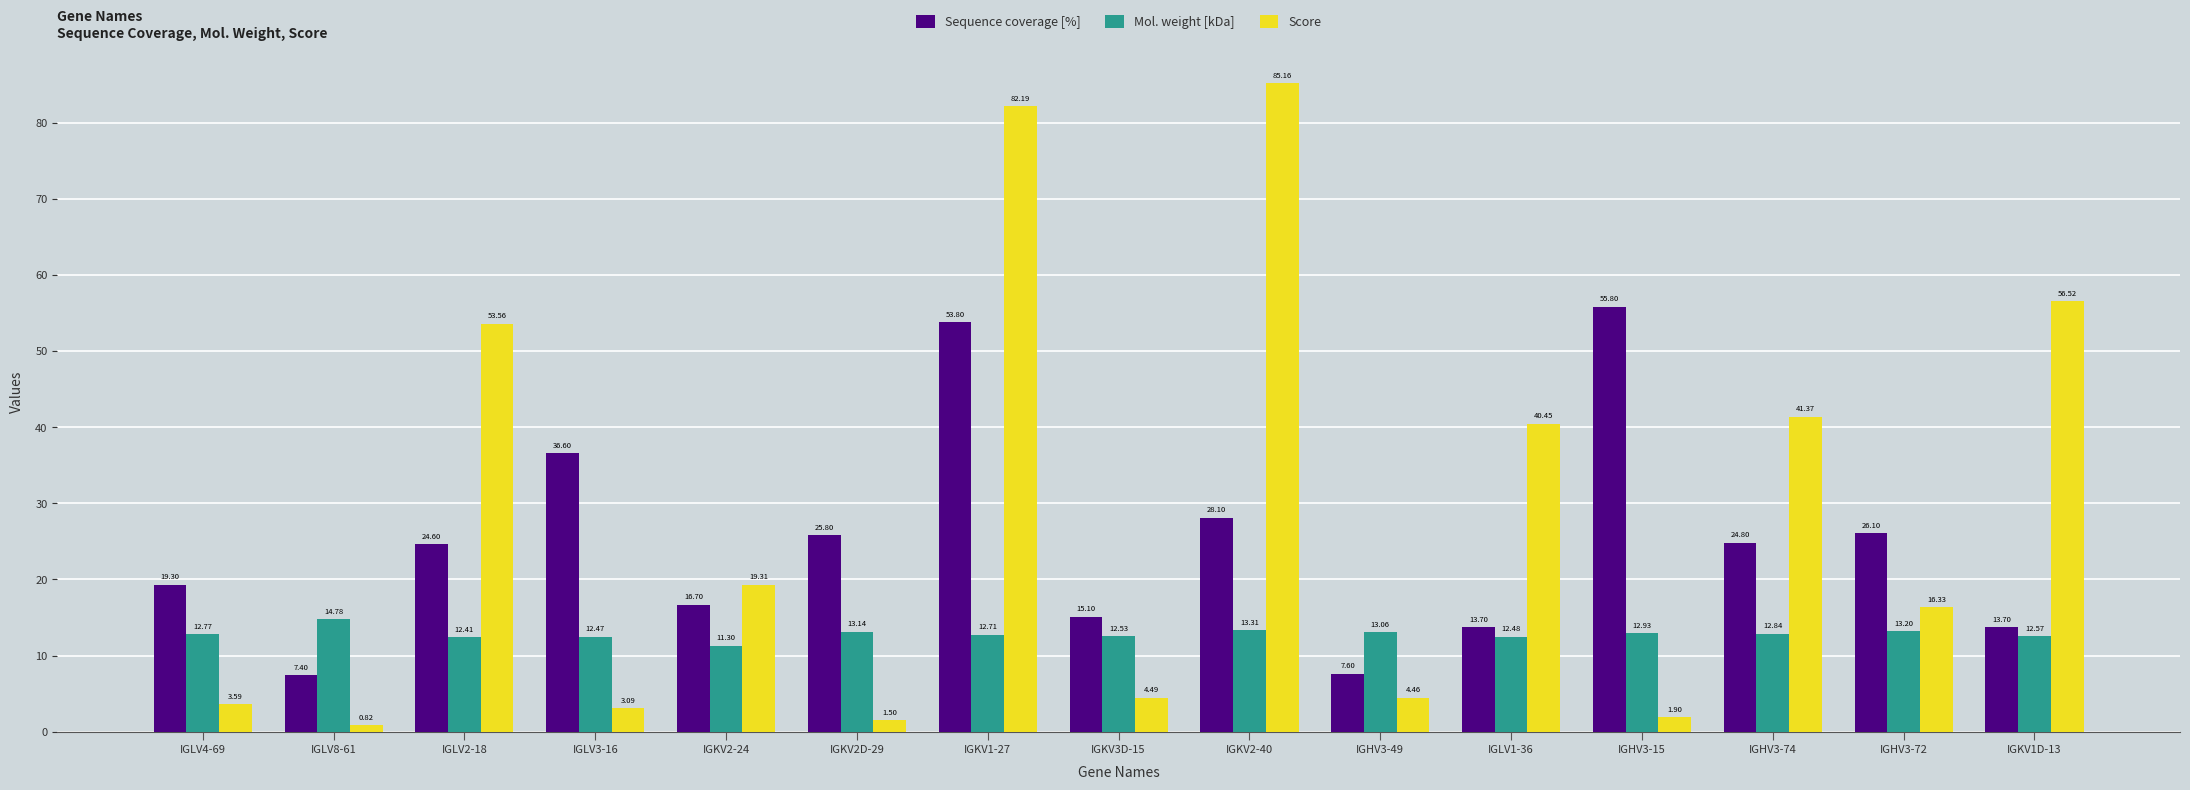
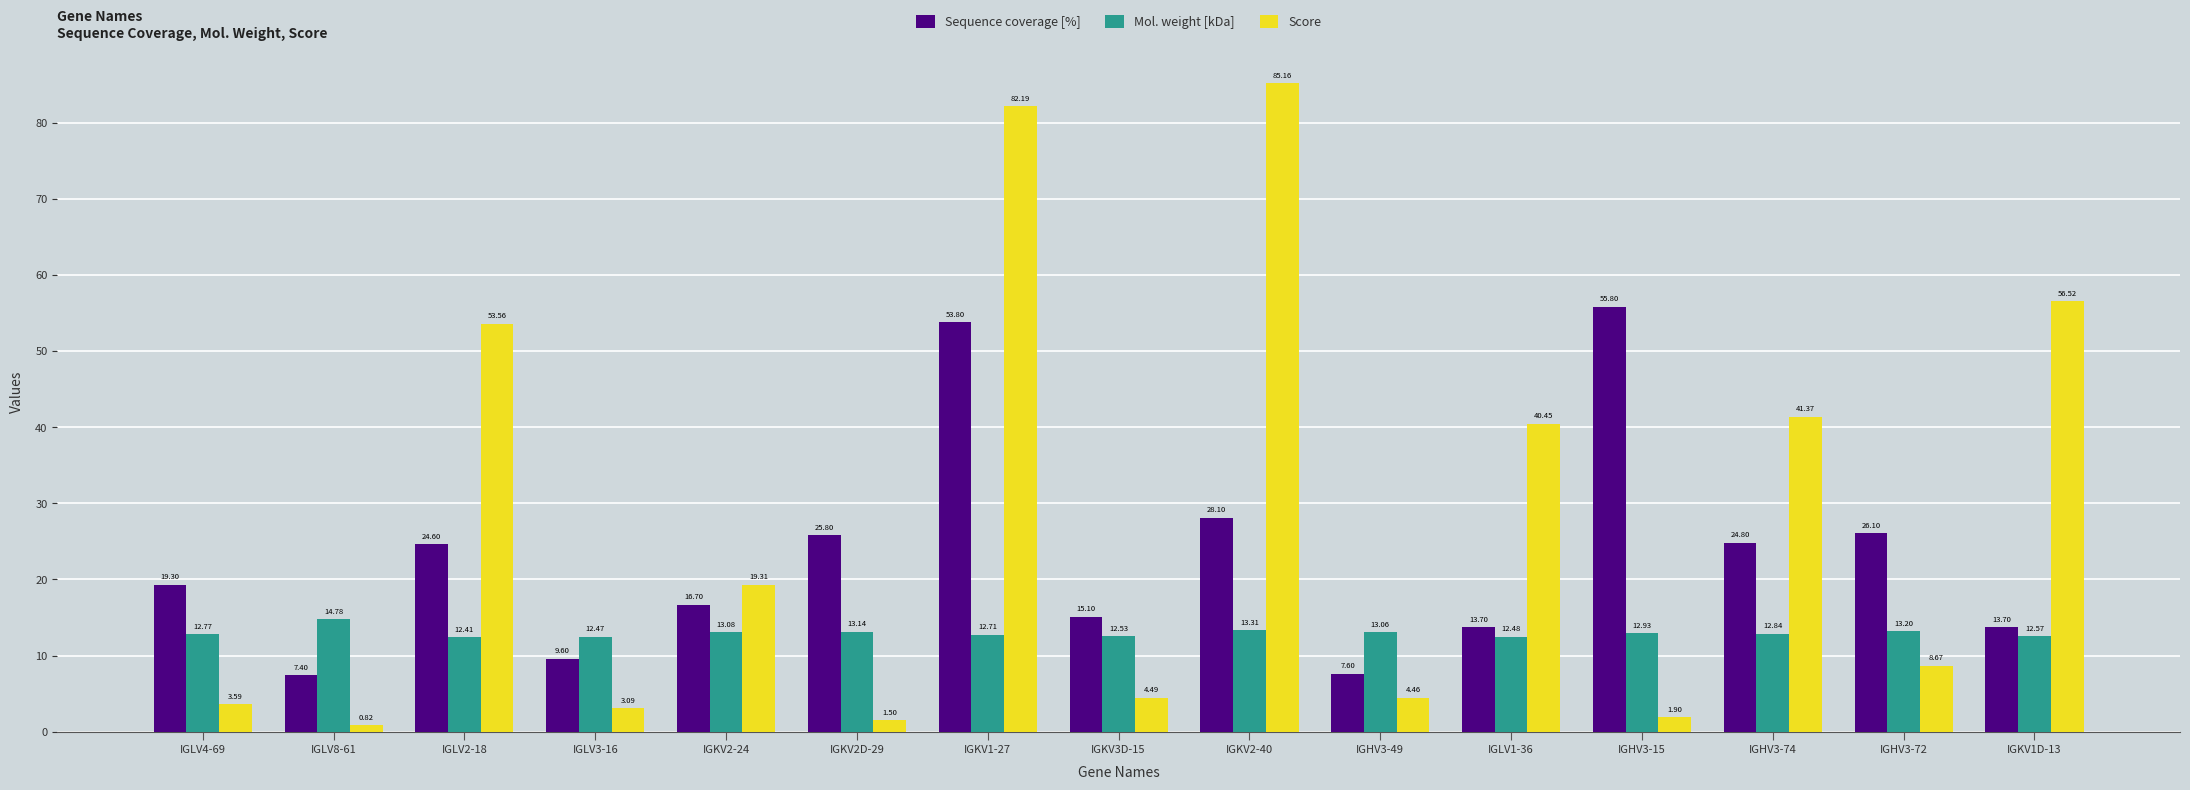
  {
    "Sequence coverage [%]": {
      "IGLV4-69": 19.30,
      "IGLV8-61": 7.40,
      "IGLV2-18": 24.60,
-     "IGLV3-16": 36.60,
+     "IGLV3-16": 9.60,
      "IGKV2-24": 16.70,
      "IGKV2D-29": 25.80,
      "IGKV1-27": 53.80,
      "IGKV3D-15": 15.10,
      "IGKV2-40": 28.10,
      "IGHV3-49": 7.60,
      "IGLV1-36": 13.70,
      "IGHV3-15": 55.80,
      "IGHV3-74": 24.80,
      "IGHV3-72": 26.10,
      "IGKV1D-13": 13.70
    },
    "Mol. weight [kDa]": {
      "IGLV4-69": 12.77,
      "IGLV8-61": 14.78,
      "IGLV2-18": 12.41,
      "IGLV3-16": 12.47,
-     "IGKV2-24": 11.30,
+     "IGKV2-24": 13.08,
      "IGKV2D-29": 13.14,
      "IGKV1-27": 12.71,
      "IGKV3D-15": 12.53,
      "IGKV2-40": 13.31,
      "IGHV3-49": 13.06,
      "IGLV1-36": 12.48,
      "IGHV3-15": 12.93,
      "IGHV3-74": 12.84,
      "IGHV3-72": 13.20,
      "IGKV1D-13": 12.57
    },
    "Score": {
      "IGLV4-69": 3.59,
      "IGLV8-61": 0.82,
      "IGLV2-18": 53.56,
      "IGLV3-16": 3.09,
      "IGKV2-24": 19.31,
      "IGKV2D-29": 1.50,
      "IGKV1-27": 82.19,
      "IGKV3D-15": 4.49,
      "IGKV2-40": 85.16,
      "IGHV3-49": 4.46,
      "IGLV1-36": 40.45,
      "IGHV3-15": 1.90,
      "IGHV3-74": 41.37,
-     "IGHV3-72": 16.33,
+     "IGHV3-72": 8.67,
      "IGKV1D-13": 56.52
    }
  }
